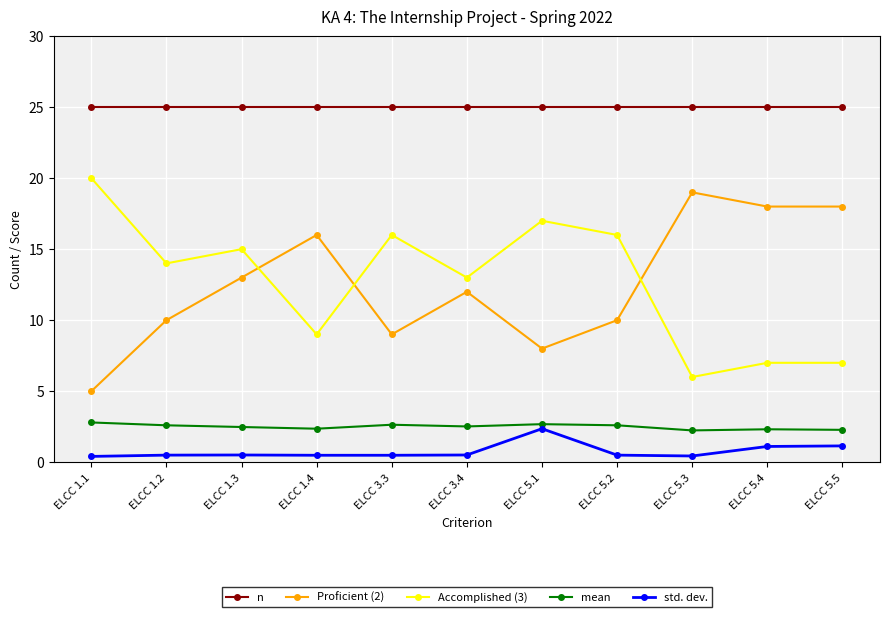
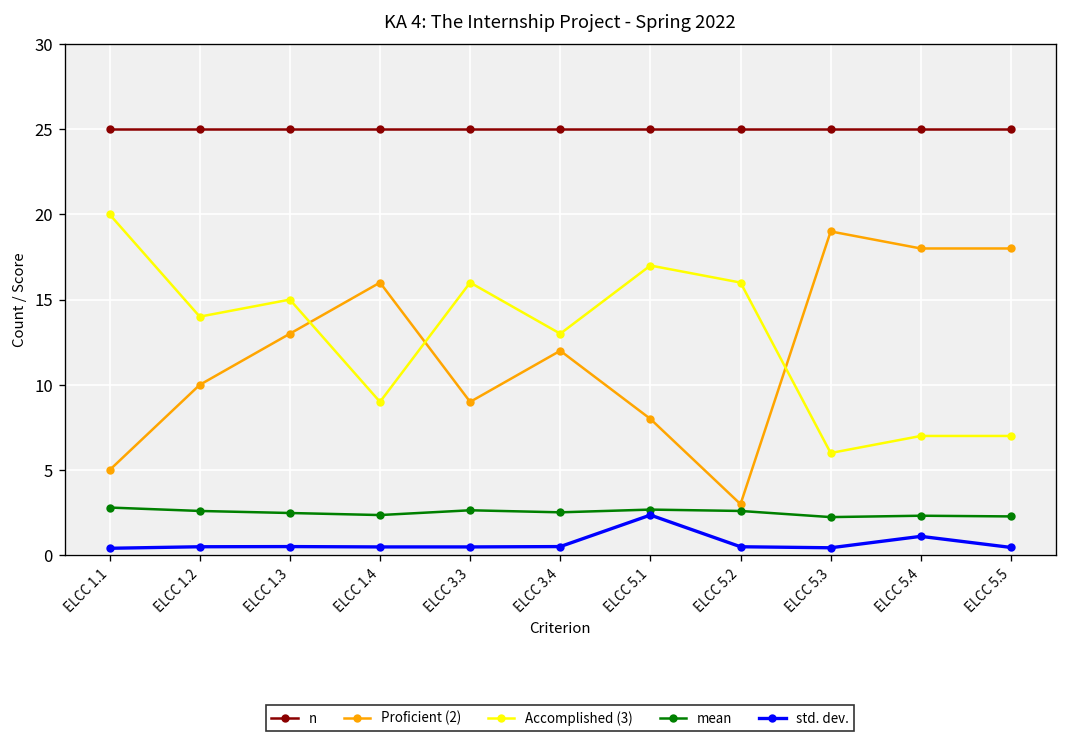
  {
    "Proficient (2)": {
      "ELCC 1.1": 5,
      "ELCC 1.2": 10,
      "ELCC 1.3": 13,
      "ELCC 1.4": 16,
      "ELCC 3.3": 9,
      "ELCC 3.4": 12,
      "ELCC 5.1": 8,
-     "ELCC 5.2": 10,
+     "ELCC 5.2": 3,
      "ELCC 5.3": 19,
      "ELCC 5.4": 18,
      "ELCC 5.5": 18
    },
    "Accomplished (3)": {
      "ELCC 1.1": 20.0,
      "ELCC 1.2": 14.0,
      "ELCC 1.3": 15.0,
      "ELCC 1.4": 9.0,
      "ELCC 3.3": 16.0,
      "ELCC 3.4": 13.0,
      "ELCC 5.1": 17.0,
      "ELCC 5.2": 16.0,
      "ELCC 5.3": 6.0,
      "ELCC 5.4": 7.0,
      "ELCC 5.5": 7.0
    },
    "std. dev.": {
      "ELCC 1.1": 0.4,
      "ELCC 1.2": 0.5,
      "ELCC 1.3": 0.5,
      "ELCC 1.4": 0.5,
      "ELCC 3.3": 0.5,
      "ELCC 3.4": 0.5,
      "ELCC 5.1": 2.4,
      "ELCC 5.2": 0.5,
      "ELCC 5.3": 0.4,
      "ELCC 5.4": 1.1,
-     "ELCC 5.5": 1.2
+     "ELCC 5.5": 0.5
    }
  }
